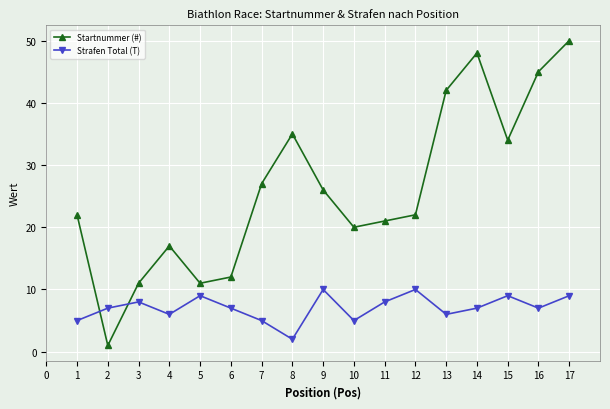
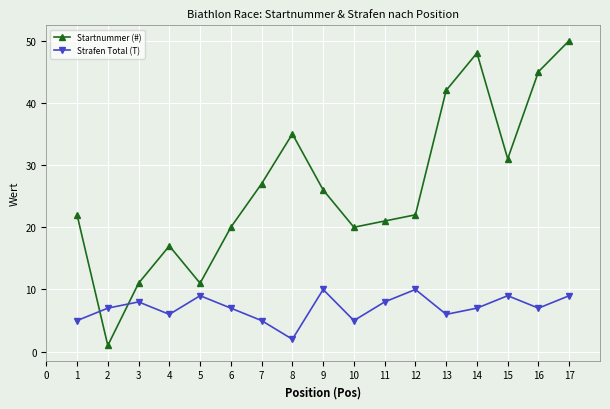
  {
    "Startnummer (#)": {
      "1": 22,
      "2": 1,
      "3": 11,
      "4": 17,
      "5": 11,
-     "6": 12,
+     "6": 20,
      "7": 27,
      "8": 35,
      "9": 26,
      "10": 20,
      "11": 21,
      "12": 22,
      "13": 42,
      "14": 48,
-     "15": 34,
+     "15": 31,
      "16": 45,
      "17": 50
    },
    "Strafen Total (T)": {
      "1": 5,
      "2": 7,
      "3": 8,
      "4": 6,
      "5": 9,
      "6": 7,
      "7": 5,
      "8": 2,
      "9": 10,
      "10": 5,
      "11": 8,
      "12": 10,
      "13": 6,
      "14": 7,
      "15": 9,
      "16": 7,
      "17": 9
    }
  }
